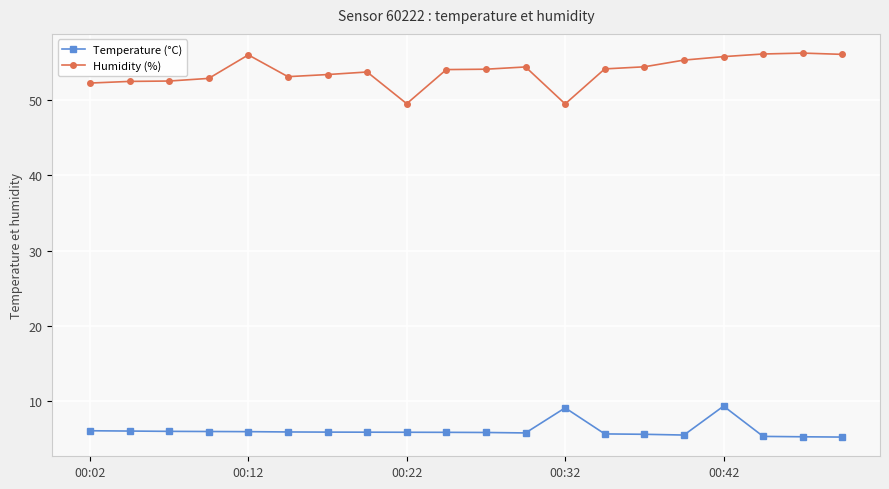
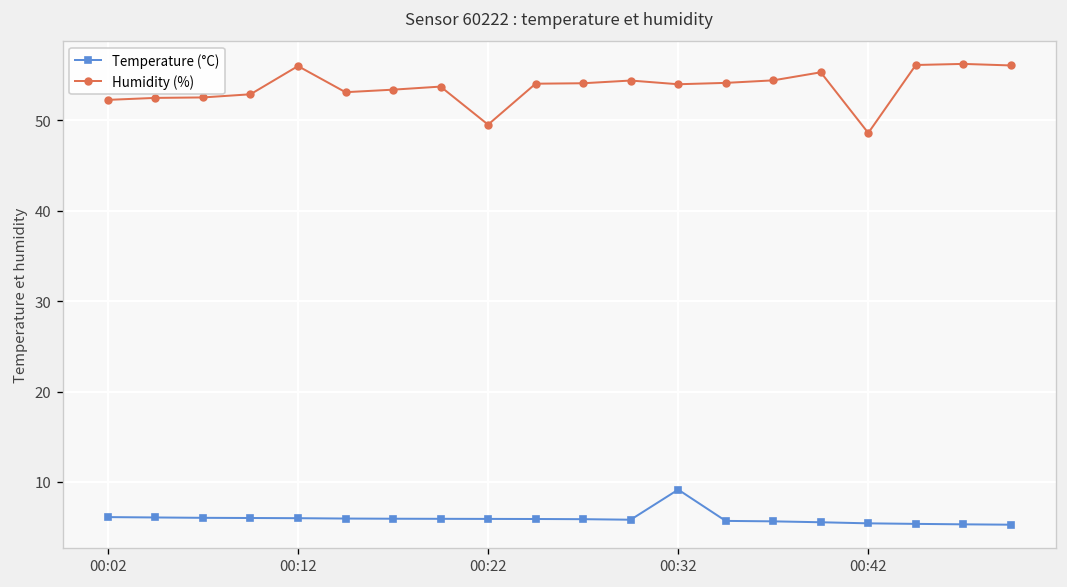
  {
    "Temperature (°C)": {
      "00:02": 6,
      "00:12": 6,
      "00:22": 6,
      "00:32": 9,
-     "00:42": 9
+     "00:42": 5
    },
    "Humidity (%)": {
      "00:02": 52,
      "00:12": 56,
      "00:22": 50,
-     "00:32": 50,
-     "00:42": 56
+     "00:32": 54,
+     "00:42": 49
    }
  }
